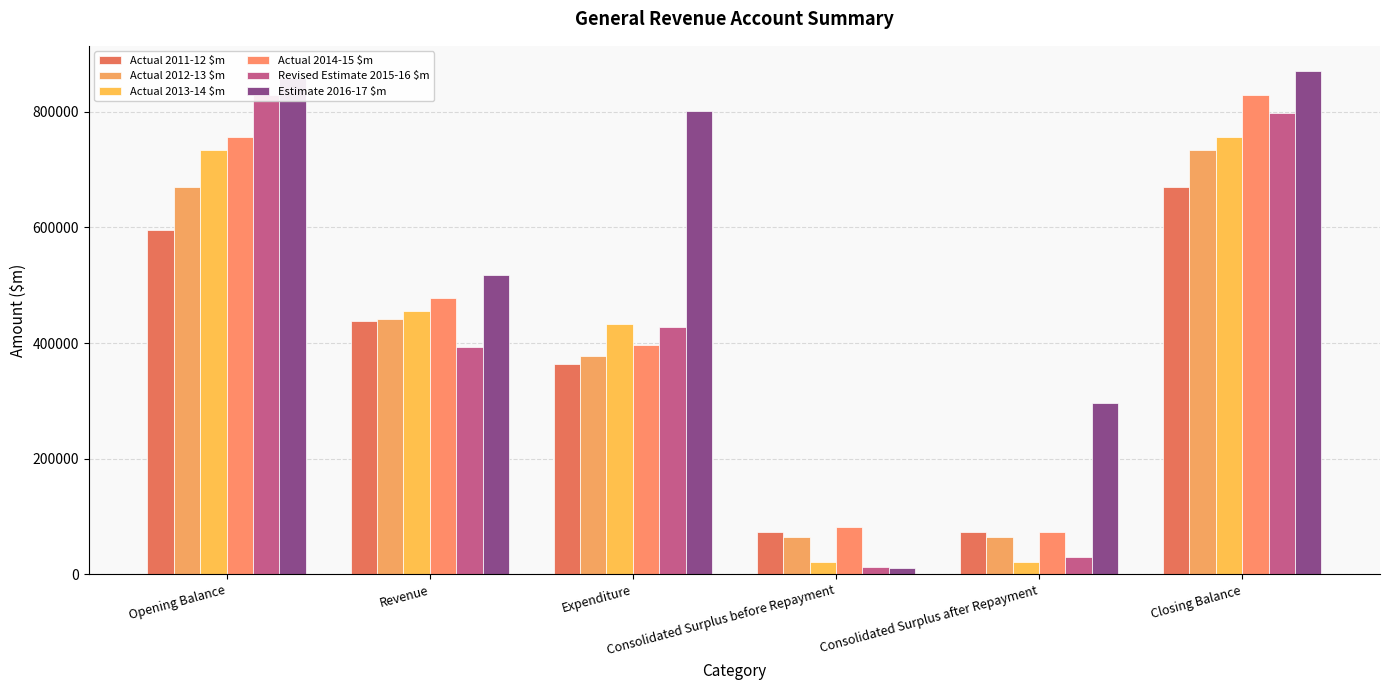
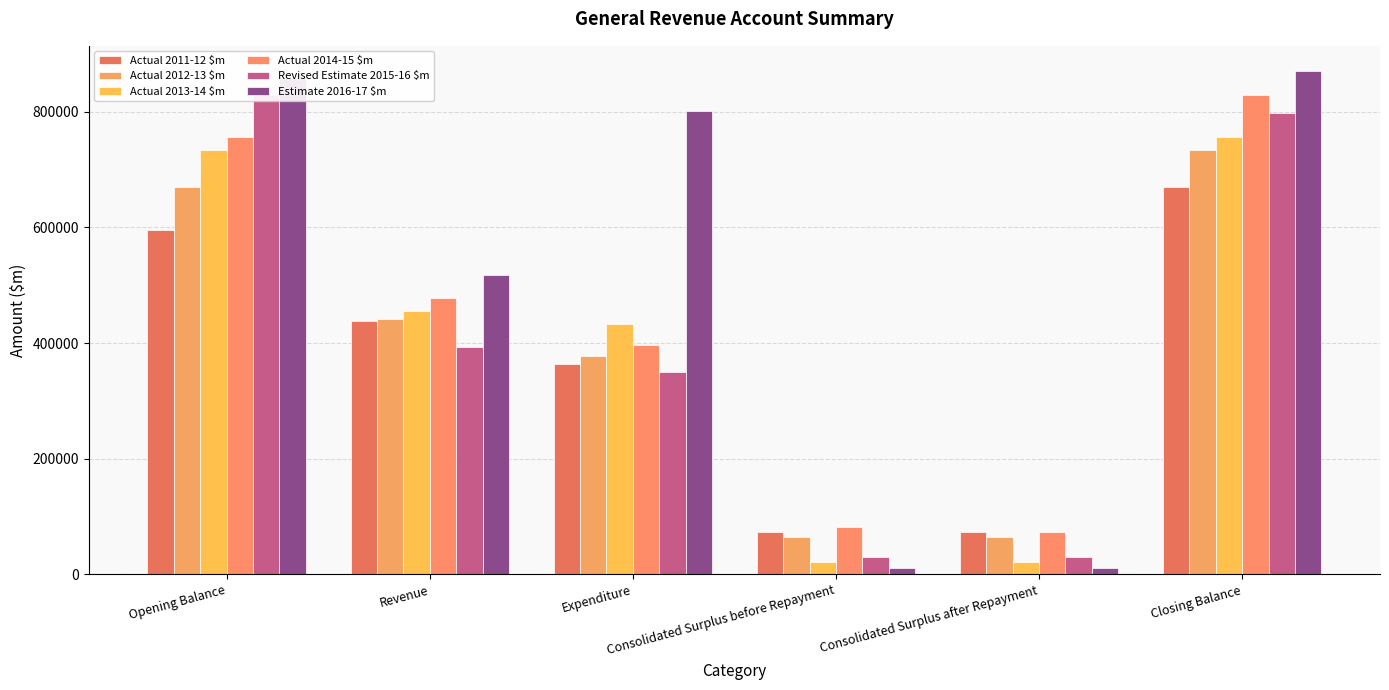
  {
    "Revised Estimate 2015-16 $m": {
      "Revenue": 390000,
-     "Expenditure": 430000,
-     "Consolidated Surplus before Repayment": 10000,
+     "Expenditure": 350000,
+     "Consolidated Surplus before Repayment": 30000,
      "Consolidated Surplus after Repayment": 30000,
      "Closing Balance": 800000
    },
    "Estimate 2016-17 $m": {
      "Revenue": 520000,
      "Expenditure": 800000,
      "Consolidated Surplus before Repayment": 10000,
-     "Consolidated Surplus after Repayment": 300000,
+     "Consolidated Surplus after Repayment": 10000,
      "Closing Balance": 870000
    }
  }
